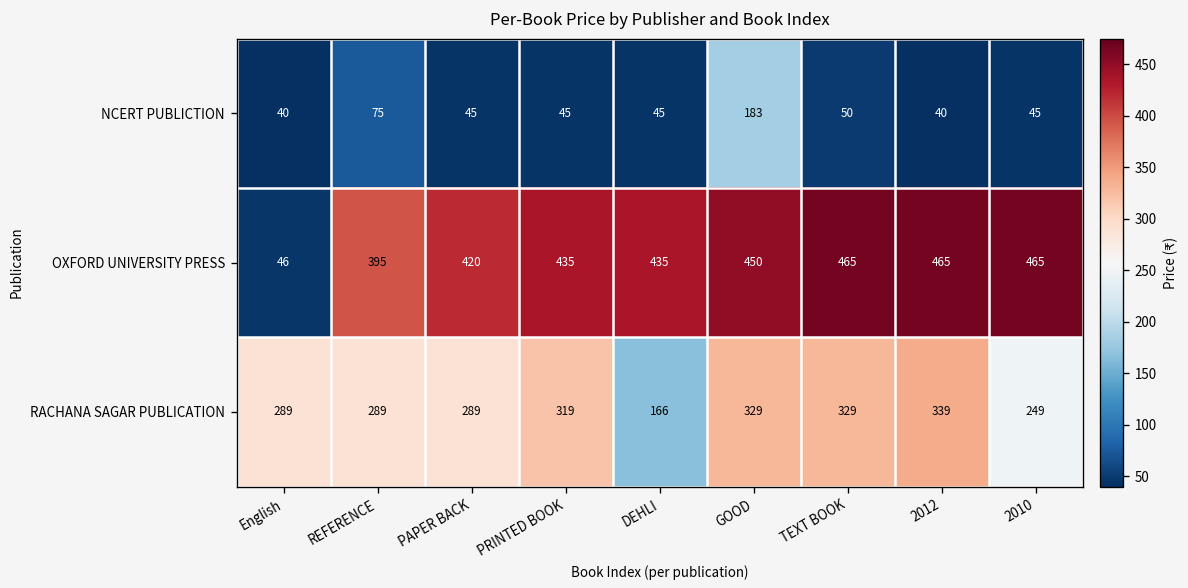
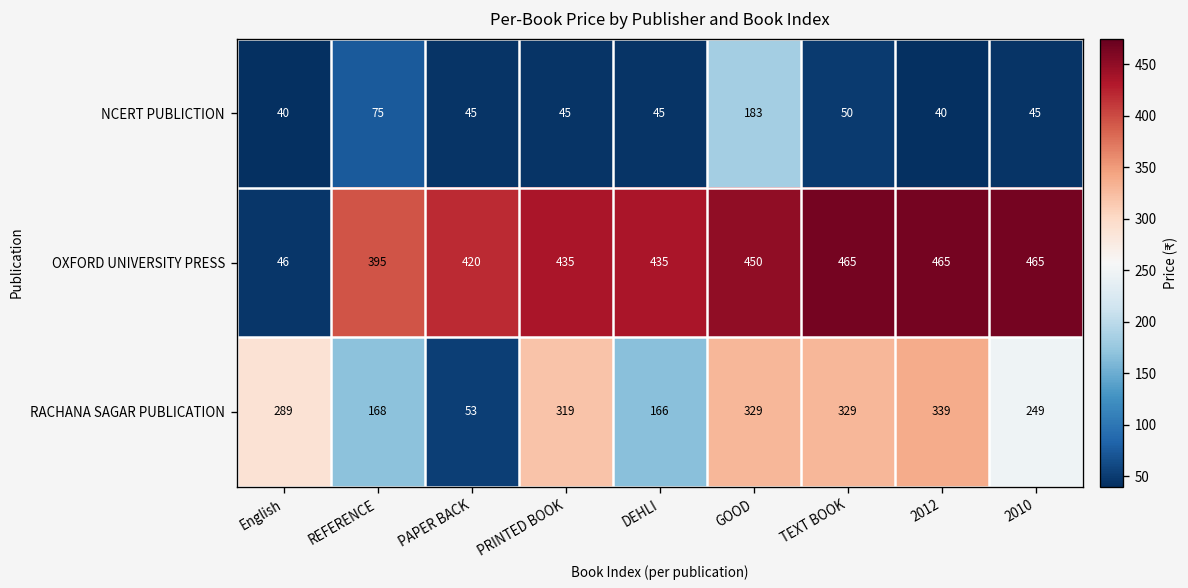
  {
    "NCERT PUBLICTION": {
      "English": 40,
      "REFERENCE": 75,
      "PAPER BACK": 45,
      "PRINTED BOOK": 45,
      "DEHLI": 45,
      "GOOD": 183,
      "TEXT BOOK": 50,
      "2012": 40,
      "2010": 45
    },
    "OXFORD UNIVERSITY PRESS": {
      "English": 46,
      "REFERENCE": 395,
      "PAPER BACK": 420,
      "PRINTED BOOK": 435,
      "DEHLI": 435,
      "GOOD": 450,
      "TEXT BOOK": 465,
      "2012": 465,
      "2010": 465
    },
    "RACHANA SAGAR PUBLICATION": {
      "English": 289,
-     "REFERENCE": 289,
-     "PAPER BACK": 289,
+     "REFERENCE": 168,
+     "PAPER BACK": 53,
      "PRINTED BOOK": 319,
      "DEHLI": 166,
      "GOOD": 329,
      "TEXT BOOK": 329,
      "2012": 339,
      "2010": 249
    }
  }
